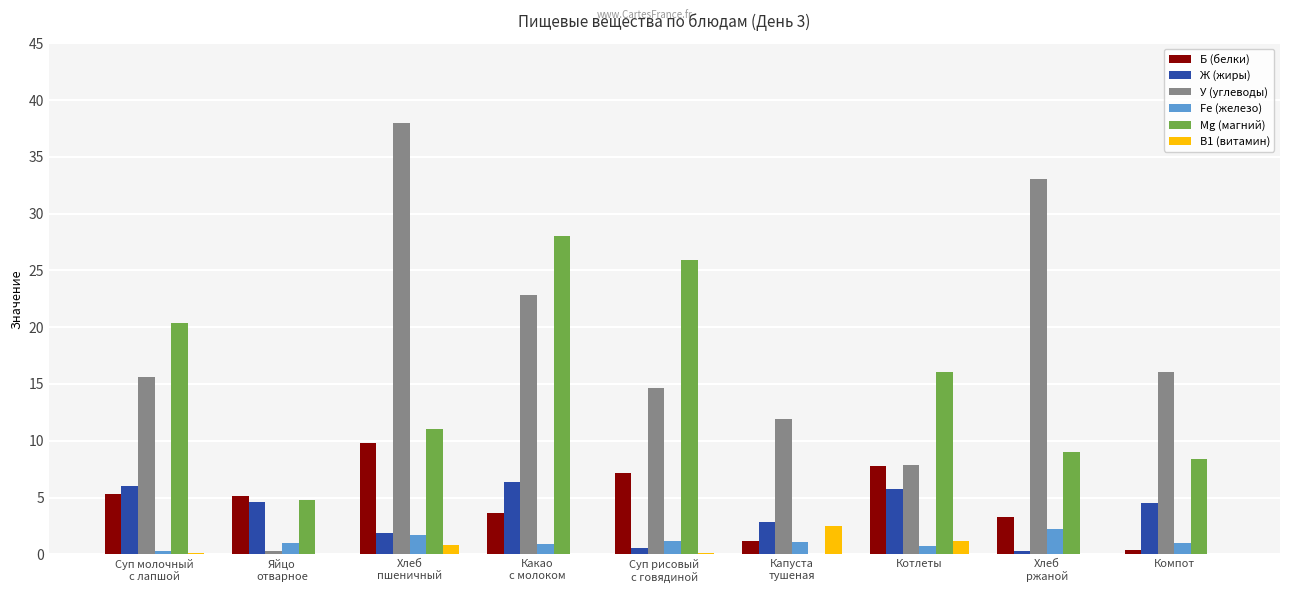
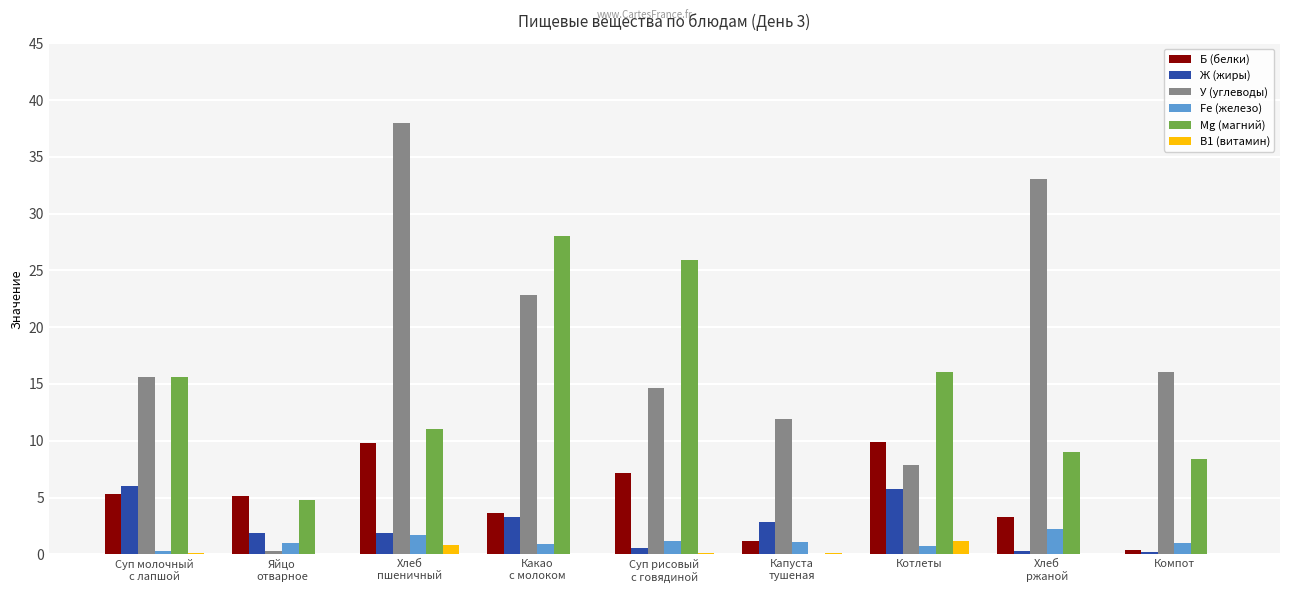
  {
    "Б (белки)": {
      "Суп молочный с лапшой": 5.3,
      "Яйцо отварное": 5.1,
      "Хлеб пшеничный": 9.8,
      "Какао с молоком": 3.6,
      "Суп рисовый с говядиной": 7.2,
      "Капуста тушеная": 1.2,
-     "Котлеты": 7.8,
+     "Котлеты": 9.9,
      "Хлеб ржаной": 3.3,
      "Компот": 0.4
    },
    "Ж (жиры)": {
      "Суп молочный с лапшой": 6.0,
-     "Яйцо отварное": 4.6,
+     "Яйцо отварное": 1.9,
      "Хлеб пшеничный": 1.9,
-     "Какао с молоком": 6.4,
+     "Какао с молоком": 3.3,
      "Суп рисовый с говядиной": 0.5,
      "Капуста тушеная": 2.9,
      "Котлеты": 5.8,
      "Хлеб ржаной": 0.3,
-     "Компот": 4.5
+     "Компот": 0.2
    },
    "У (углеводы)": {
      "Суп молочный с лапшой": 15.6,
      "Яйцо отварное": 0.3,
      "Хлеб пшеничный": 38.0,
      "Какао с молоком": 22.8,
      "Суп рисовый с говядиной": 14.7,
      "Капуста тушеная": 11.9,
      "Котлеты": 7.9,
      "Хлеб ржаной": 33.0,
      "Компот": 16.1
    },
    "Fe (железо)": {
      "Суп молочный с лапшой": 0.3,
      "Яйцо отварное": 1.0,
      "Хлеб пшеничный": 1.7,
      "Какао с молоком": 0.9,
      "Суп рисовый с говядиной": 1.2,
      "Капуста тушеная": 1.1,
      "Котлеты": 0.8,
      "Хлеб ржаной": 2.2,
      "Компот": 1.0
    },
    "Mg (магний)": {
-     "Суп молочный с лапшой": 20.4,
+     "Суп молочный с лапшой": 15.6,
      "Яйцо отварное": 4.8,
      "Хлеб пшеничный": 11.0,
      "Какао с молоком": 28.0,
      "Суп рисовый с говядиной": 25.9,
      "Капуста тушеная": 0.0,
      "Котлеты": 16.1,
      "Хлеб ржаной": 9.0,
      "Компот": 8.4
    },
    "B1 (витамин)": {
      "Яйцо отварное": 0.0,
      "Хлеб пшеничный": 0.9,
      "Какао с молоком": 0.0,
-     "Капуста тушеная": 2.5,
+     "Капуста тушеная": 0.1,
      "Котлеты": 1.1,
      "Хлеб ржаной": 0.0,
      "Компот": 0.0
    }
  }
